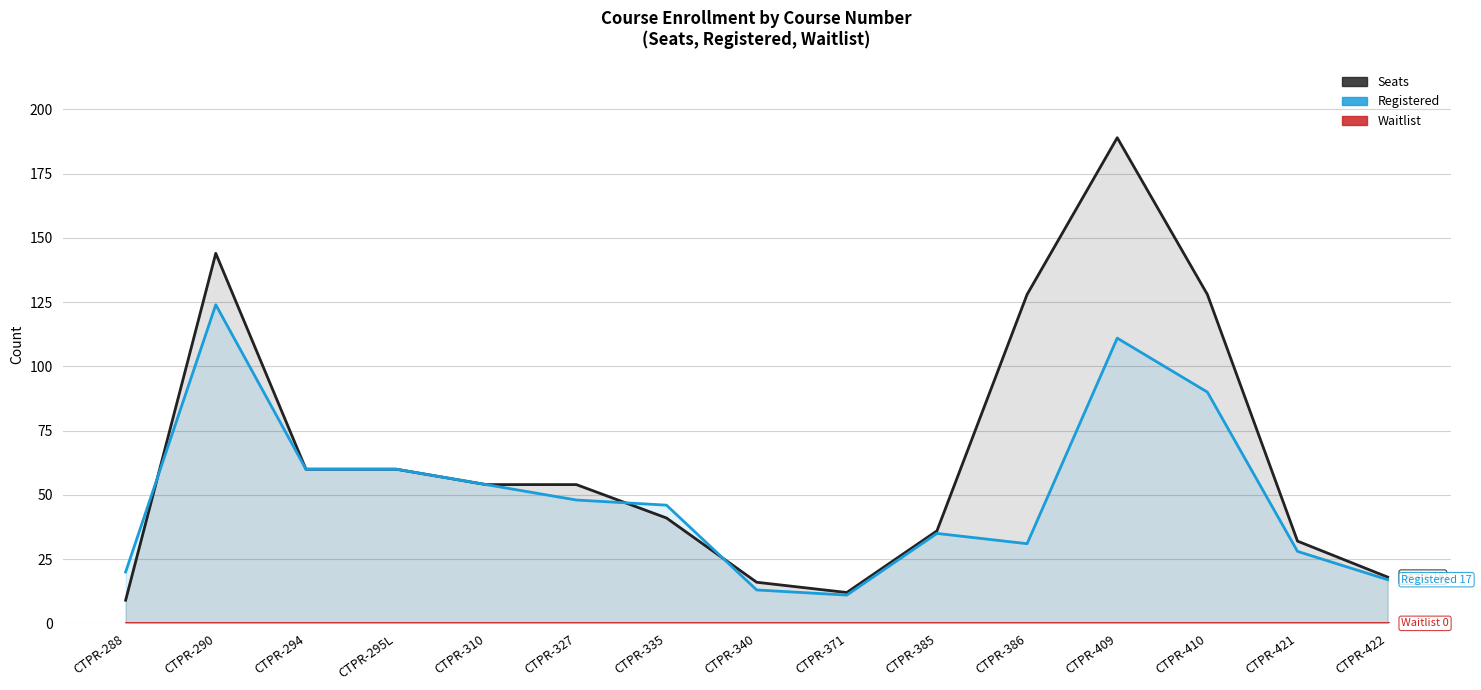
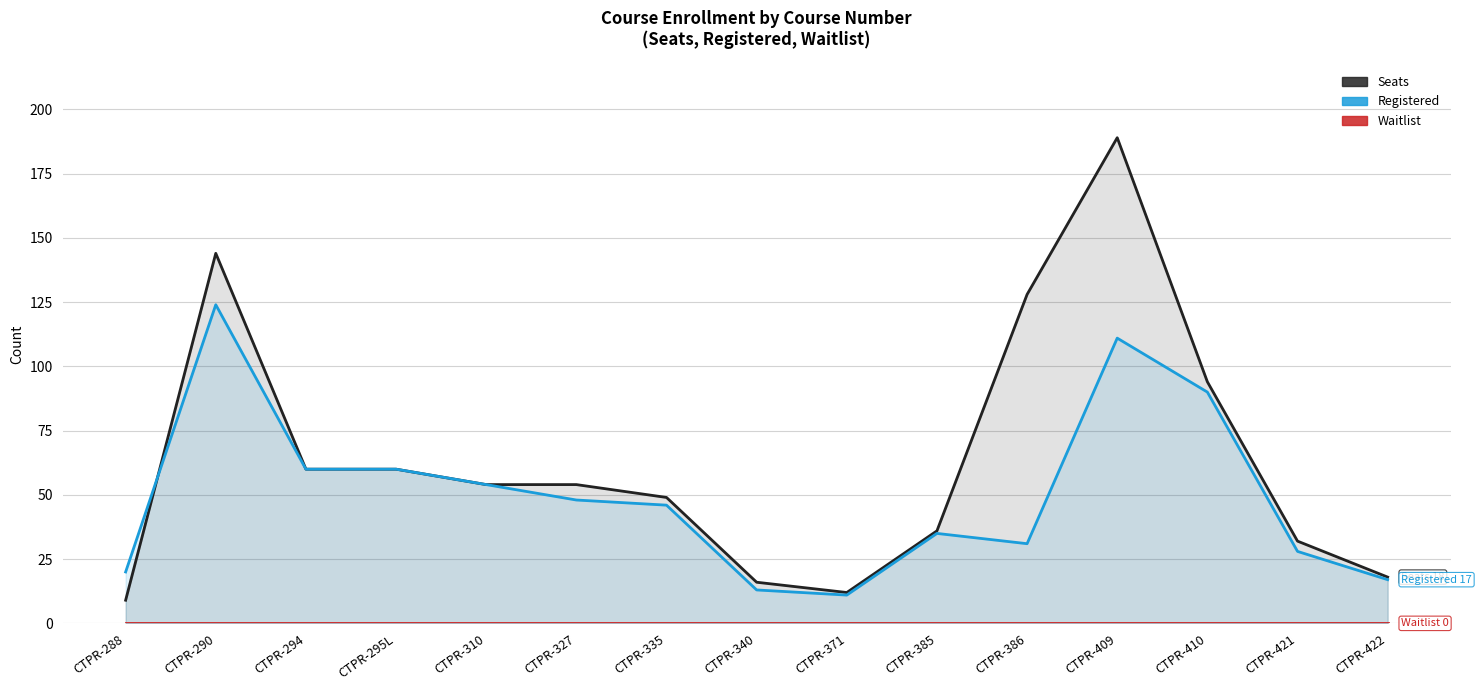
  {
    "Seats": {
      "CTPR-288": 9,
      "CTPR-290": 144,
      "CTPR-327": 54,
-     "CTPR-335": 41,
+     "CTPR-335": 49,
      "CTPR-340": 16,
      "CTPR-371": 12,
      "CTPR-385": 36,
      "CTPR-386": 128,
      "CTPR-409": 189,
-     "CTPR-410": 128,
+     "CTPR-410": 94,
      "CTPR-421": 32
    },
    "Registered": {
      "CTPR-288": 20,
      "CTPR-290": 124,
      "CTPR-327": 48,
      "CTPR-335": 46,
      "CTPR-340": 13,
      "CTPR-371": 11,
      "CTPR-385": 35,
      "CTPR-386": 31,
      "CTPR-409": 111,
      "CTPR-410": 90,
      "CTPR-421": 28
    },
    "Waitlist": {
      "CTPR-288": 0,
      "CTPR-290": 0,
      "CTPR-294": 0,
      "CTPR-295L": 0,
      "CTPR-310": 0,
      "CTPR-327": 0,
      "CTPR-335": 0,
      "CTPR-340": 0,
      "CTPR-371": 0,
      "CTPR-385": 0,
      "CTPR-386": 0,
      "CTPR-409": 0,
      "CTPR-410": 0,
      "CTPR-421": 0
    }
  }
